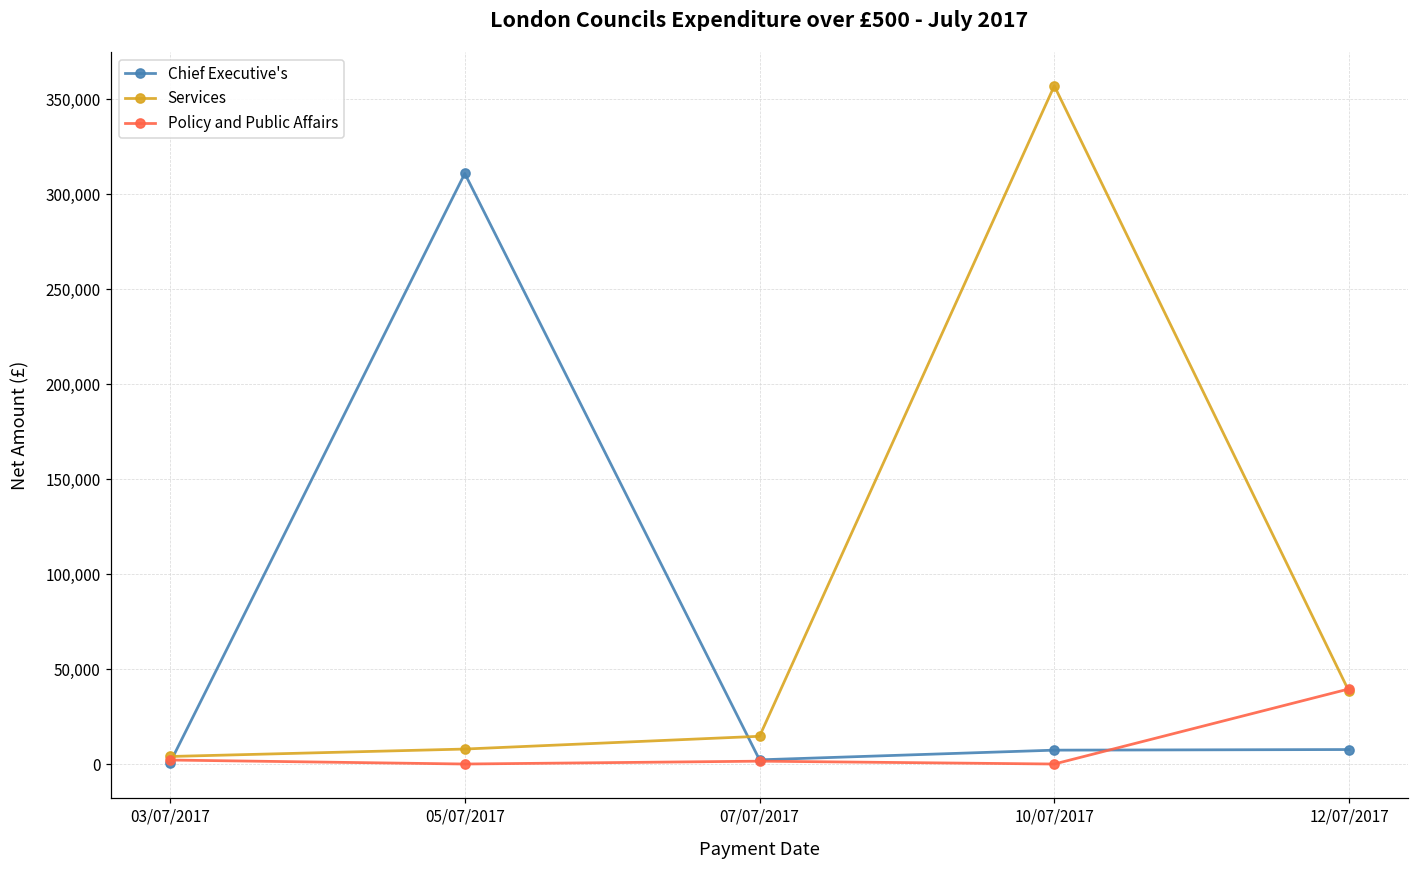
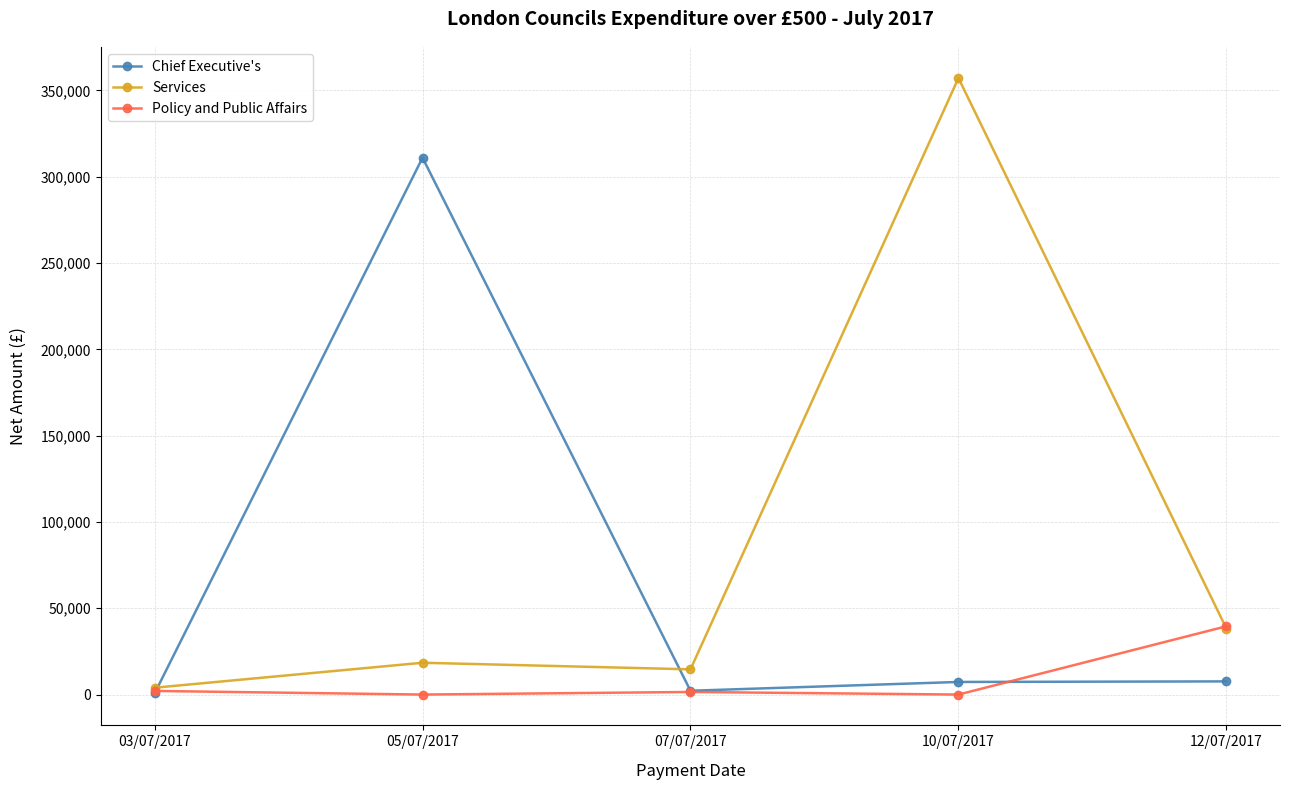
  {
    "Chief Executive's": {
      "05/07/2017": "311,000",
      "10/07/2017": "7,000",
      "12/07/2017": "8,000"
    },
    "Services": {
      "03/07/2017": "4,000",
-     "05/07/2017": "8,000",
+     "05/07/2017": "18,000",
      "07/07/2017": "15,000",
      "10/07/2017": "357,000"
    },
    "Policy and Public Affairs": {
      "05/07/2017": "0",
      "10/07/2017": "0"
    }
  }
